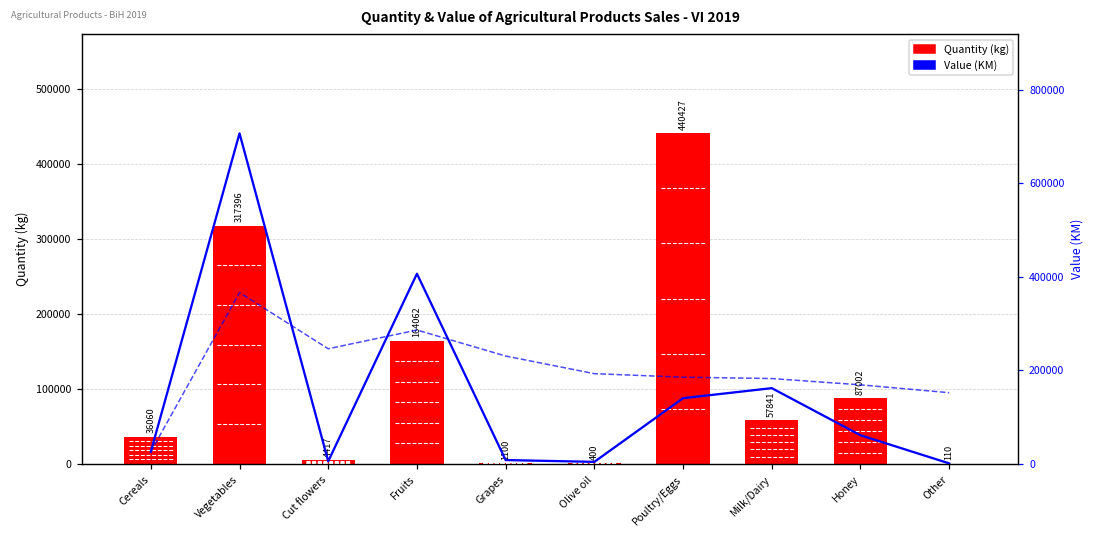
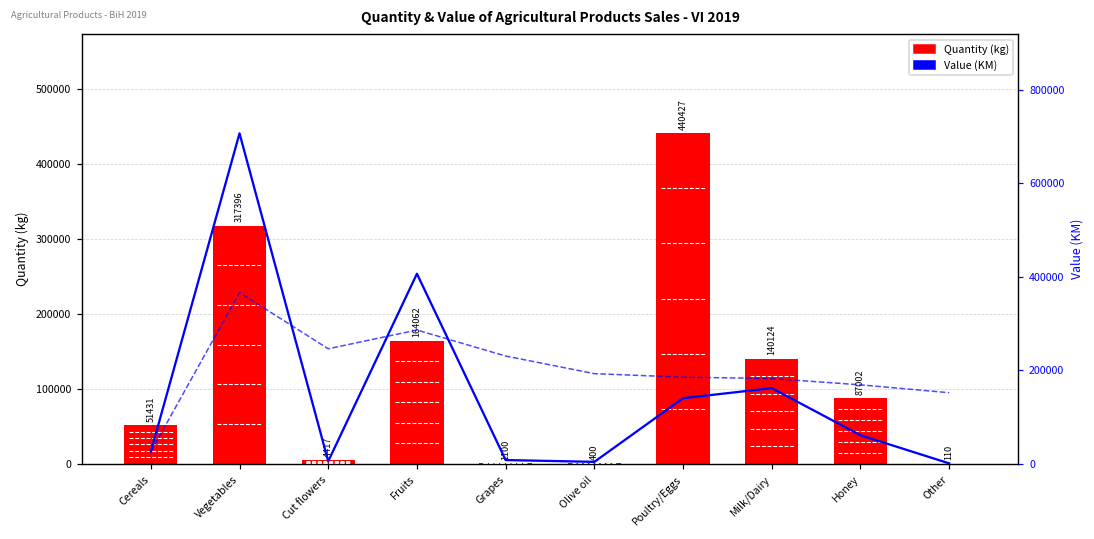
  {
    "Quantity (kg)": {
-     "Cereals": 36060,
+     "Cereals": 51431,
      "Vegetables": 317396,
      "Cut flowers": 4417,
      "Poultry/Eggs": 440427,
-     "Milk/Dairy": 57841,
+     "Milk/Dairy": 140124,
      "Other": 110
    }
  }
